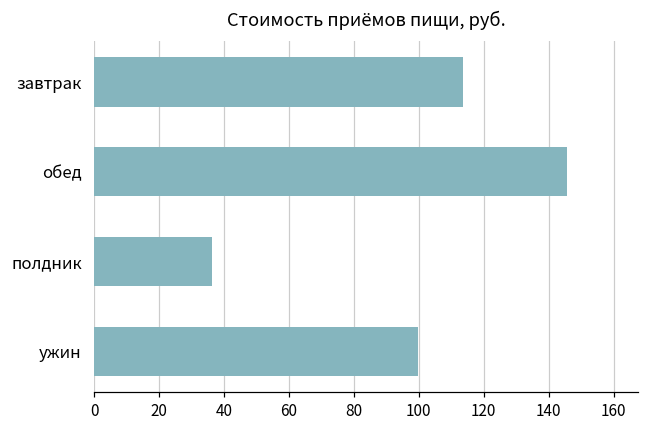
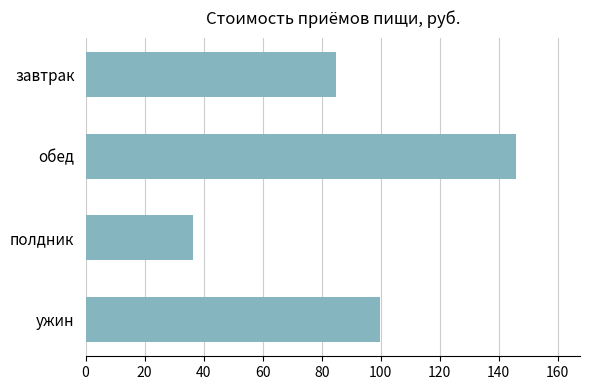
  {
-   "завтрак": 114,
+   "завтрак": 85,
    "обед": 146,
    "полдник": 36,
    "ужин": 100
  }
